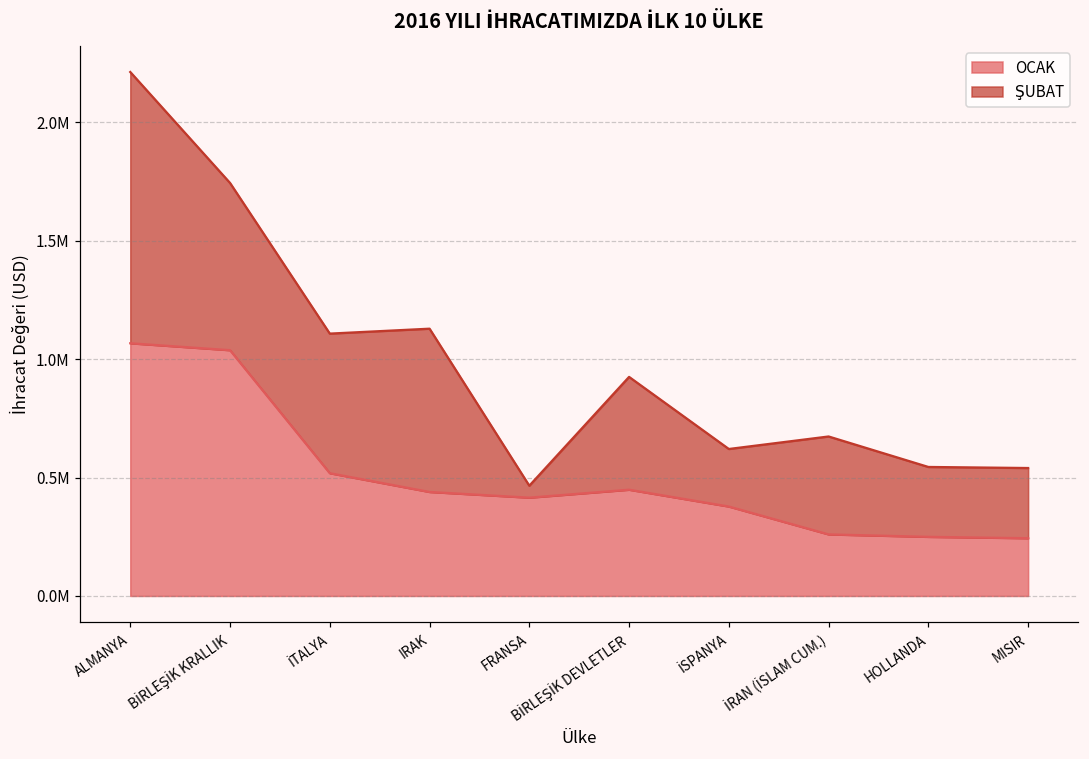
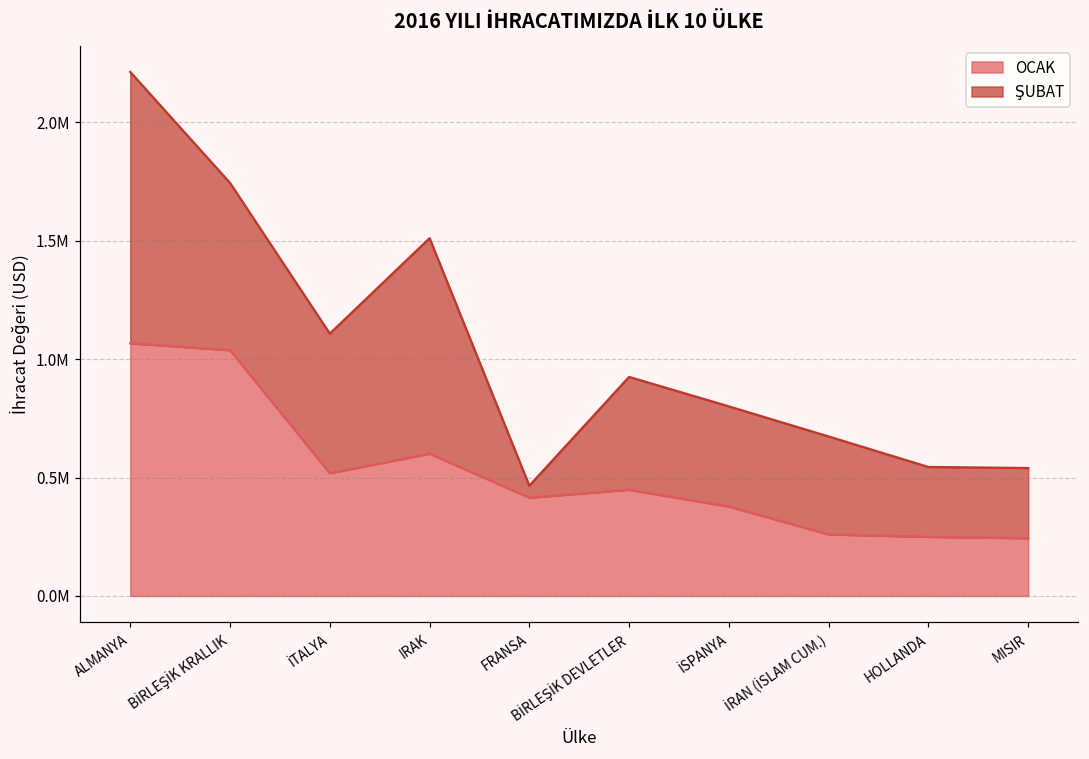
  {
    "OCAK": {
      "ALMANYA": 1070000,
      "BİRLEŞİK KRALLIK": 1040000,
      "İTALYA": 520000,
-     "IRAK": 440000,
+     "IRAK": 600000,
      "FRANSA": 420000,
      "BİRLEŞİK DEVLETLER": 450000,
      "İSPANYA": 380000,
      "İRAN (İSLAM CUM.)": 260000,
      "HOLLANDA": 250000,
      "MISIR": 240000
    },
    "ŞUBAT": {
      "ALMANYA": 1150000,
      "BİRLEŞİK KRALLIK": 710000,
      "İTALYA": 590000,
-     "IRAK": 690000,
+     "IRAK": 910000,
      "FRANSA": 50000,
      "BİRLEŞİK DEVLETLER": 480000,
-     "İSPANYA": 240000,
+     "İSPANYA": 420000,
      "İRAN (İSLAM CUM.)": 410000,
      "HOLLANDA": 300000,
      "MISIR": 300000
    }
  }
